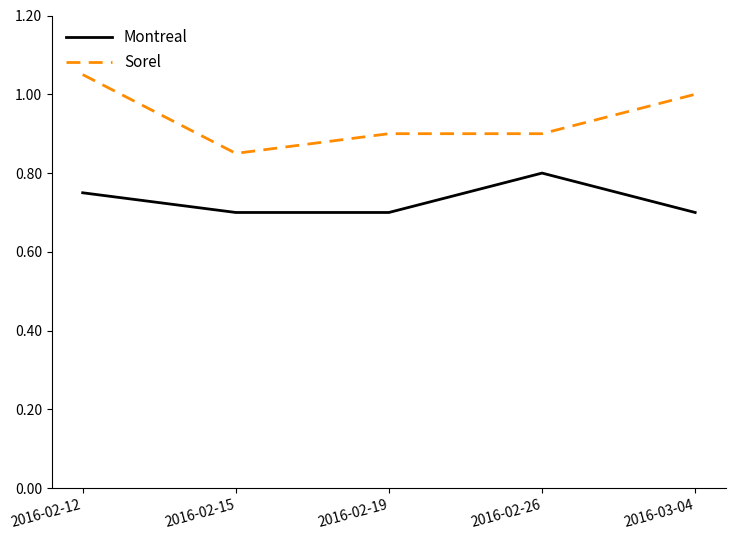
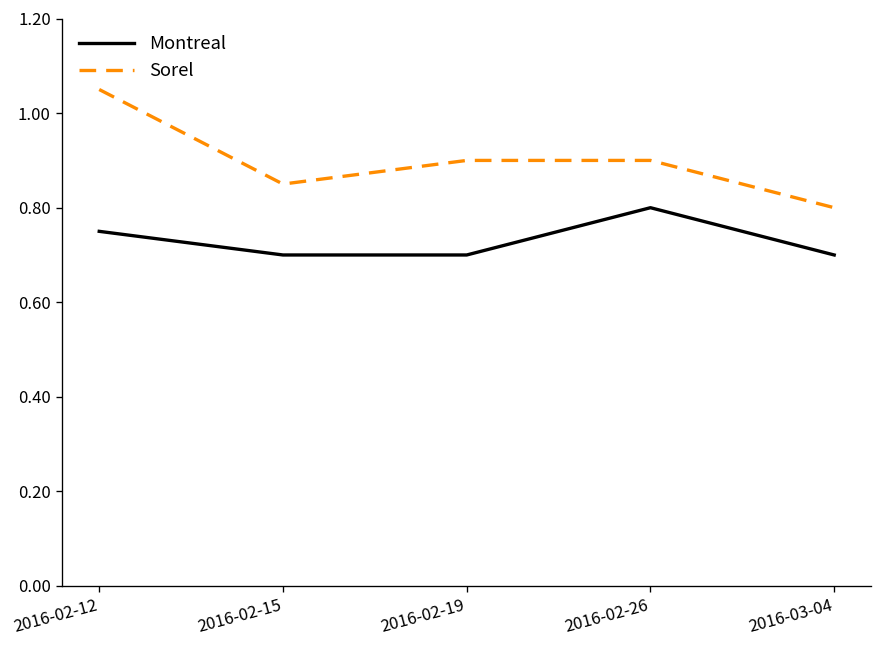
  {
    "Montreal": {
      "2016-02-12": 0.75,
      "2016-02-15": 0.7,
      "2016-02-19": 0.7,
      "2016-02-26": 0.8,
      "2016-03-04": 0.7
    },
    "Sorel": {
      "2016-02-12": 1.05,
      "2016-02-15": 0.85,
      "2016-02-19": 0.9,
      "2016-02-26": 0.9,
-     "2016-03-04": 1.0
+     "2016-03-04": 0.8
    }
  }
